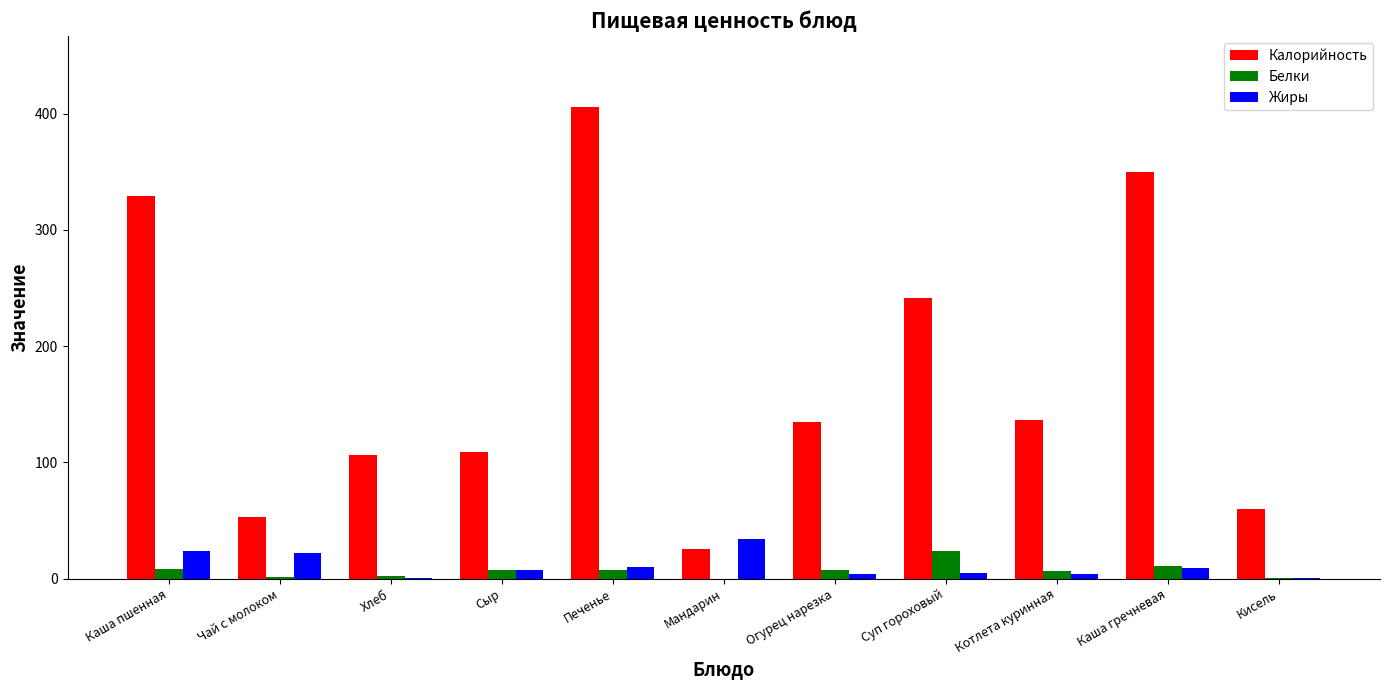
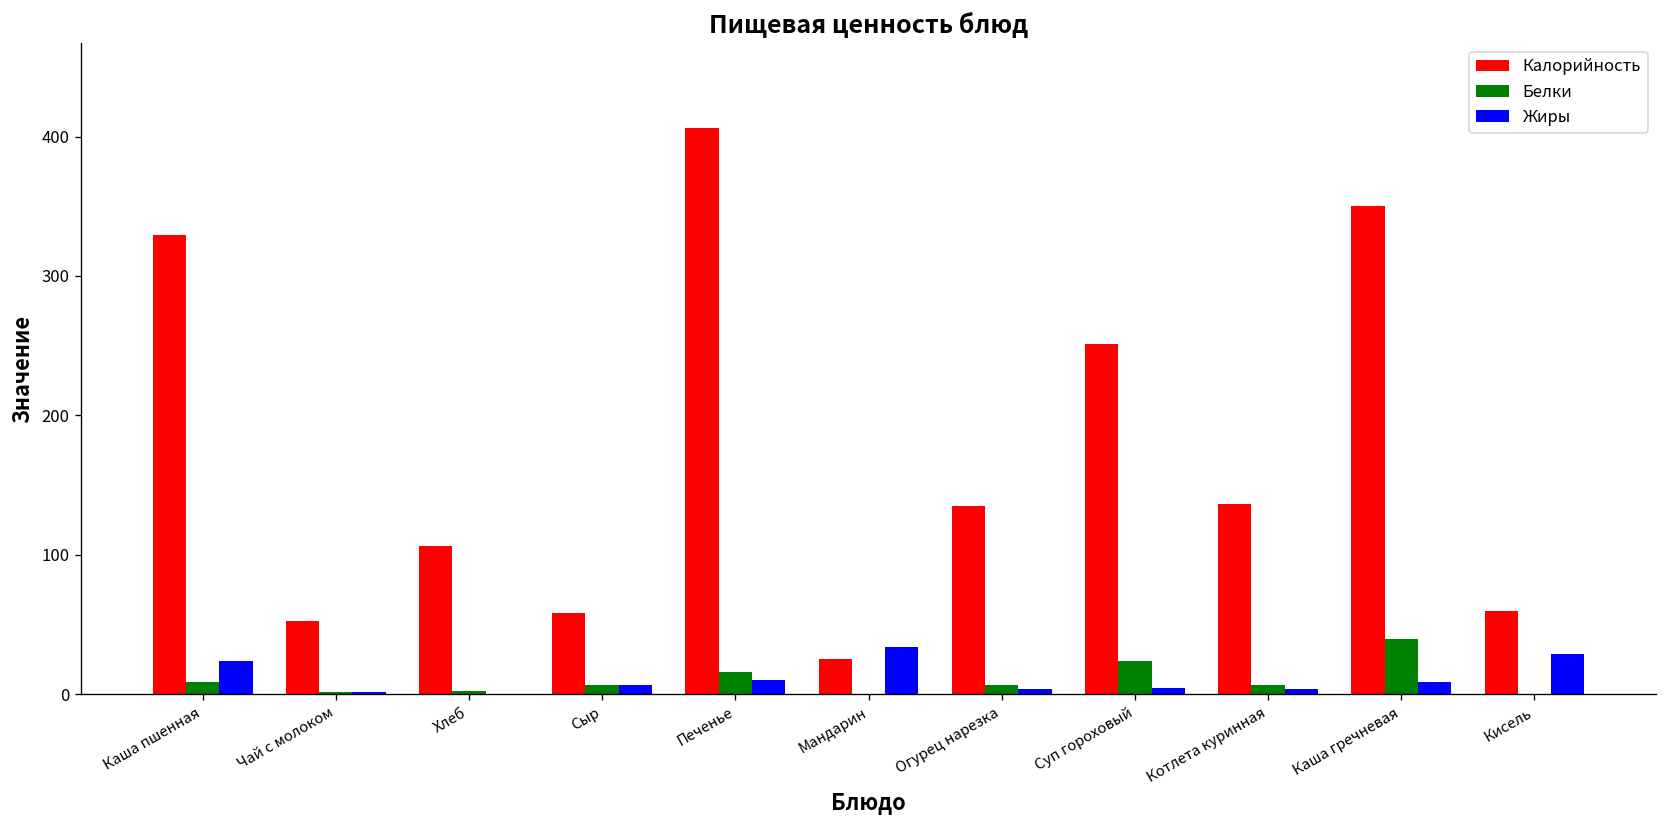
  {
    "Калорийность": {
      "Каша пшенная": 329,
      "Чай с молоком": 53,
      "Хлеб": 106,
-     "Сыр": 109,
+     "Сыр": 58,
      "Печенье": 406,
      "Мандарин": 25,
      "Огурец нарезка": 135,
-     "Суп гороховый": 242,
+     "Суп гороховый": 251,
      "Котлета куринная": 137,
      "Каша гречневая": 350,
      "Кисель": 60
    },
    "Белки": {
      "Каша пшенная": 9,
      "Хлеб": 2,
      "Сыр": 7,
-     "Печенье": 7,
+     "Печенье": 16,
      "Мандарин": 0,
      "Огурец нарезка": 7,
      "Суп гороховый": 24,
      "Котлета куринная": 7,
-     "Каша гречневая": 11
+     "Каша гречневая": 40
    },
    "Жиры": {
      "Каша пшенная": 24,
-     "Чай с молоком": 22,
+     "Чай с молоком": 1,
      "Сыр": 7,
      "Печенье": 10,
      "Мандарин": 34,
      "Огурец нарезка": 4,
      "Суп гороховый": 4,
      "Котлета куринная": 4,
      "Каша гречневая": 9,
-     "Кисель": 0
+     "Кисель": 29
    }
  }
